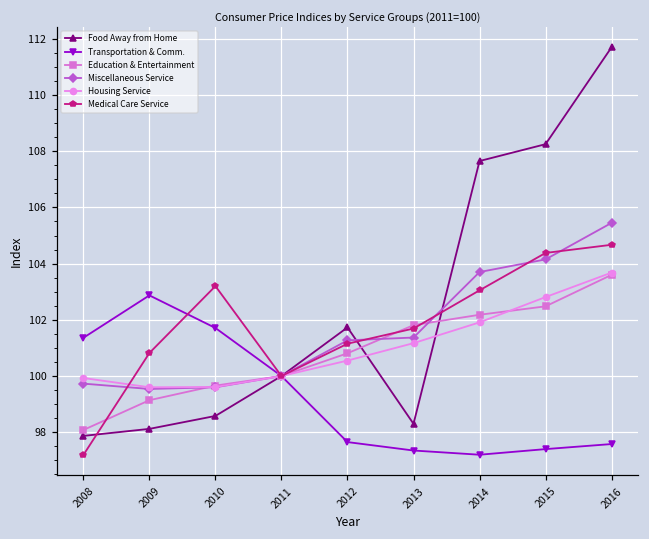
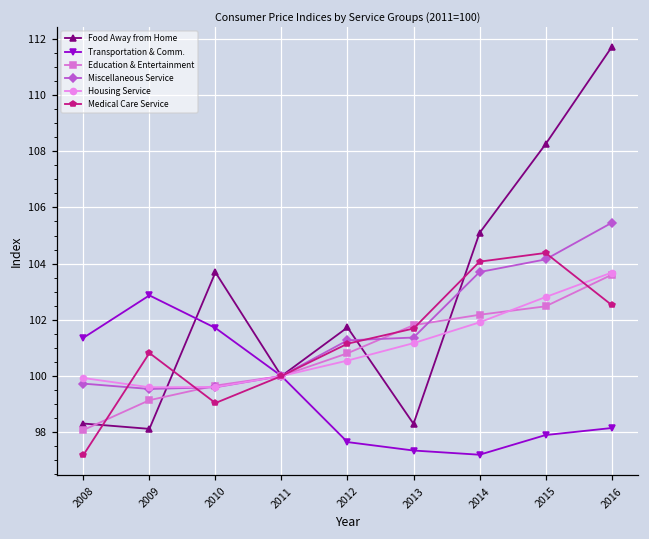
  {
    "Food Away from Home": {
-     "2008": 97.9,
+     "2008": 98.3,
      "2009": 98.1,
-     "2010": 98.6,
+     "2010": 103.7,
      "2012": 101.7,
      "2013": 98.3,
-     "2014": 107.7,
+     "2014": 105.1,
      "2015": 108.3,
      "2016": 111.7
    },
    "Transportation & Comm.": {
      "2008": 101.4,
      "2009": 102.9,
      "2010": 101.7,
      "2012": 97.7,
      "2013": 97.4,
      "2014": 97.2,
-     "2015": 97.4,
-     "2016": 97.6
+     "2015": 97.9,
+     "2016": 98.2
    },
    "Medical Care Service": {
      "2008": 97.2,
      "2009": 100.8,
-     "2010": 103.2,
+     "2010": 99.0,
      "2012": 101.2,
      "2013": 101.7,
-     "2014": 103.1,
+     "2014": 104.1,
      "2015": 104.4,
-     "2016": 104.7
+     "2016": 102.5
    }
  }
